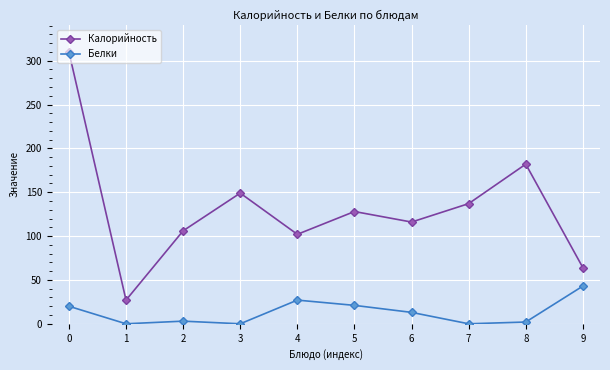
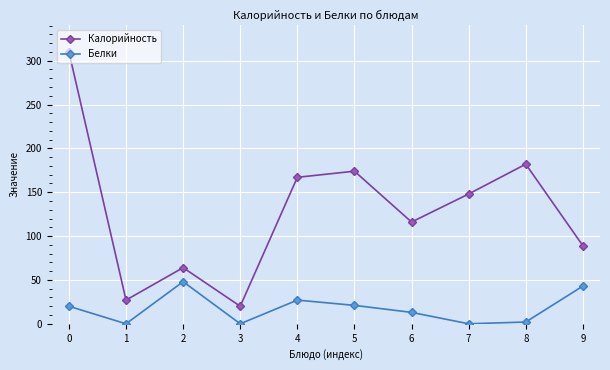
  {
    "Калорийность": {
      "1": 30,
-     "2": 110,
-     "3": 150,
-     "4": 100,
-     "5": 130,
+     "2": 60,
+     "3": 20,
+     "4": 170,
+     "5": 170,
      "6": 120,
-     "7": 140,
+     "7": 150,
      "8": 180,
-     "9": 60
+     "9": 90
    },
    "Белки": {
      "0": 20,
      "1": 0,
-     "2": 0,
+     "2": 50,
      "3": 0,
      "4": 30,
      "5": 20,
      "6": 10,
      "7": 0,
      "8": 0,
      "9": 40
    }
  }
